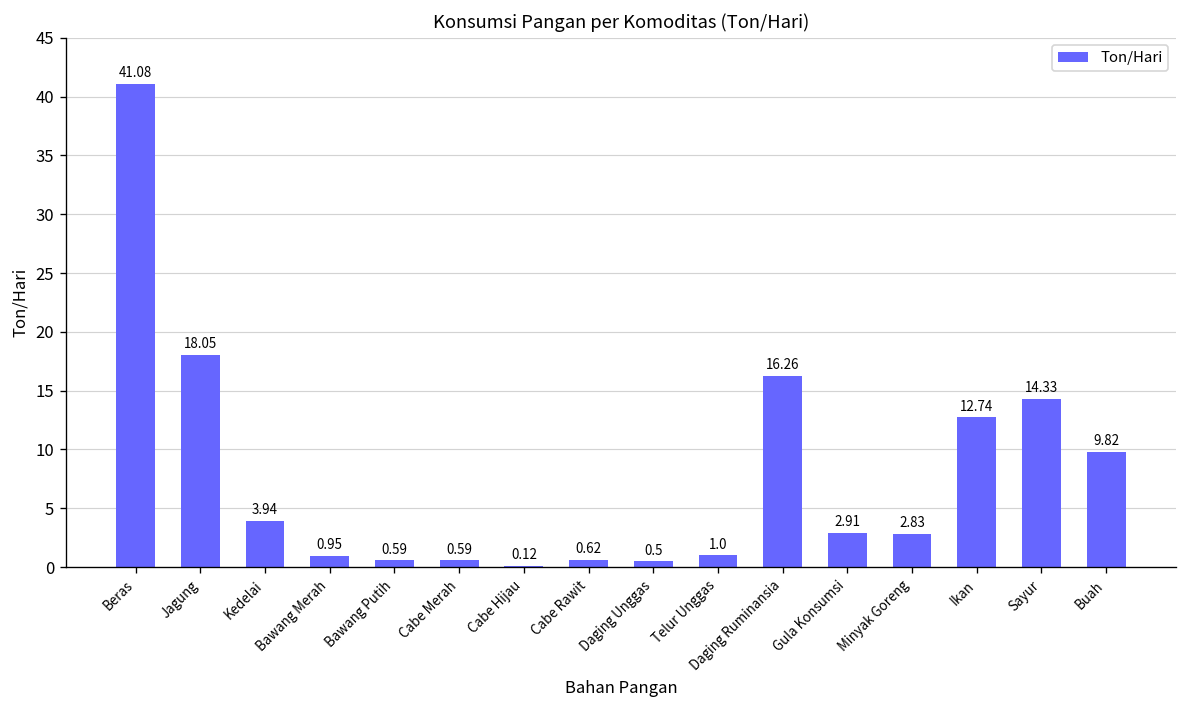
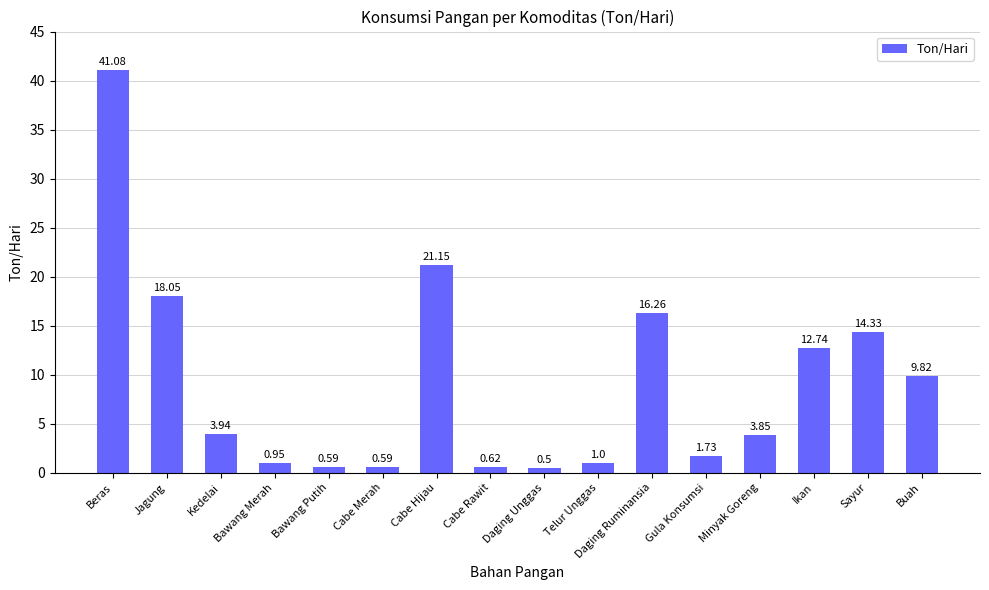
  {
    "Beras": 41.08,
    "Jagung": 18.05,
    "Kedelai": 3.94,
    "Bawang Merah": 0.95,
    "Bawang Putih": 0.59,
    "Cabe Merah": 0.59,
-   "Cabe Hijau": 0.12,
+   "Cabe Hijau": 21.15,
    "Cabe Rawit": 0.62,
    "Daging Unggas": 0.5,
    "Telur Unggas": 1.0,
    "Daging Ruminansia": 16.26,
-   "Gula Konsumsi": 2.91,
-   "Minyak Goreng": 2.83,
+   "Gula Konsumsi": 1.73,
+   "Minyak Goreng": 3.85,
    "Ikan": 12.74,
    "Sayur": 14.33,
    "Buah": 9.82
  }
